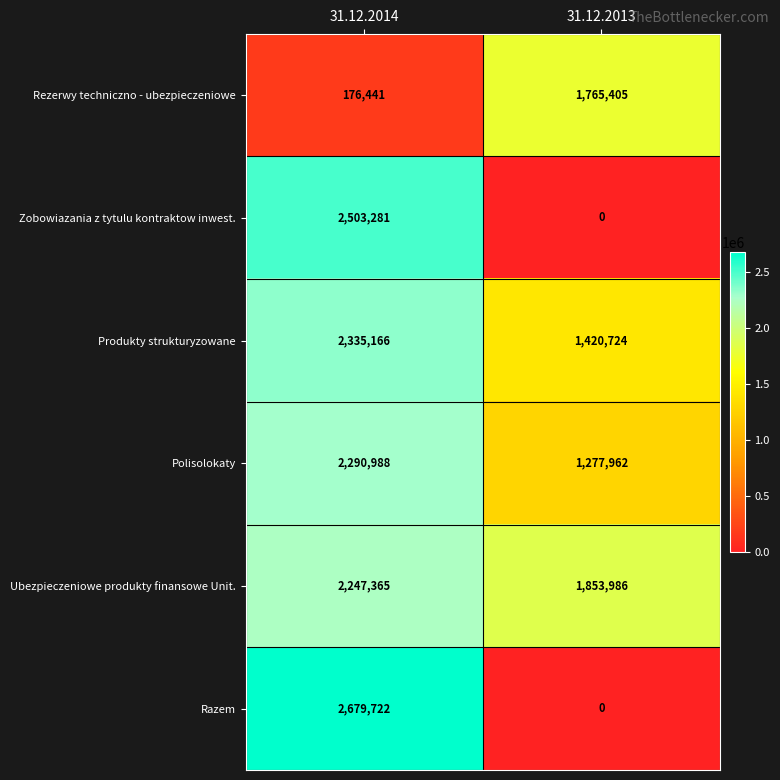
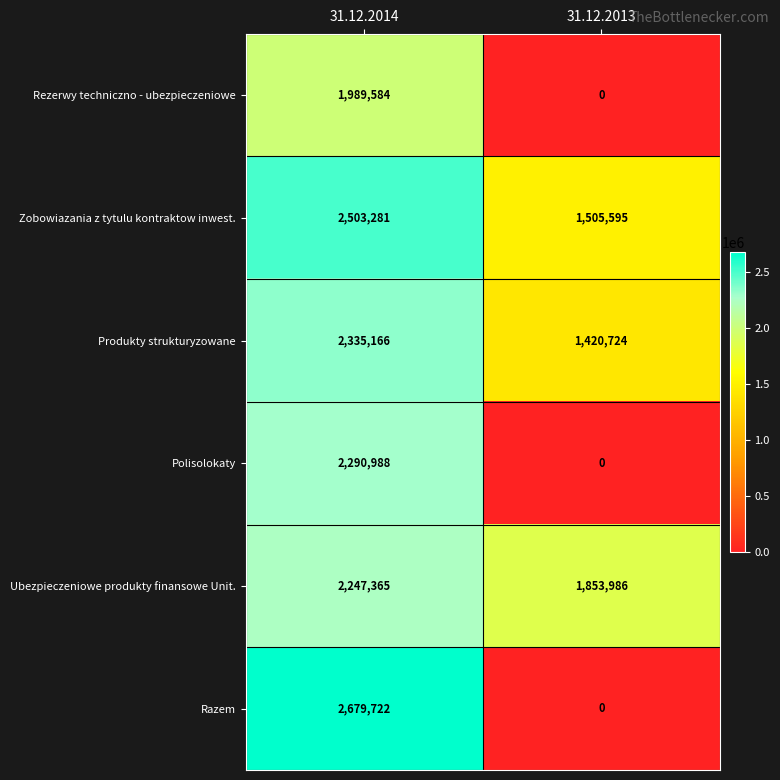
  {
    "Rezerwy techniczno - ubezpieczeniowe": {
-     "31.12.2014": "176,441",
-     "31.12.2013": "1,765,405"
+     "31.12.2014": "1,989,584",
+     "31.12.2013": "0"
    },
    "Zobowiazania z tytulu kontraktow inwest.": {
      "31.12.2014": "2,503,281",
-     "31.12.2013": "0"
+     "31.12.2013": "1,505,595"
    },
    "Produkty strukturyzowane": {
      "31.12.2014": "2,335,166",
      "31.12.2013": "1,420,724"
    },
    "Polisolokaty": {
      "31.12.2014": "2,290,988",
-     "31.12.2013": "1,277,962"
+     "31.12.2013": "0"
    },
    "Ubezpieczeniowe produkty finansowe Unit.": {
      "31.12.2014": "2,247,365",
      "31.12.2013": "1,853,986"
    },
    "Razem": {
      "31.12.2014": "2,679,722",
      "31.12.2013": "0"
    }
  }
